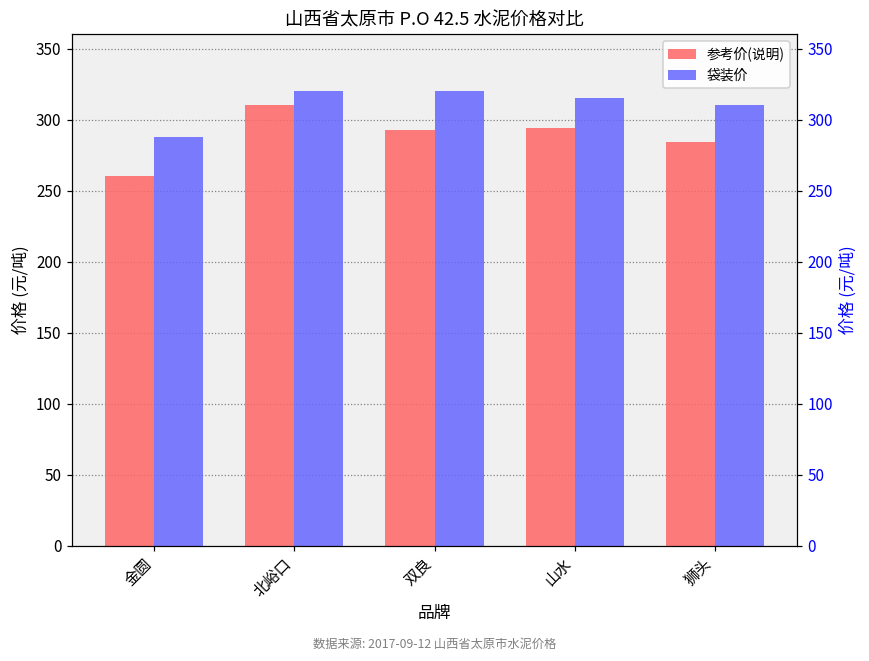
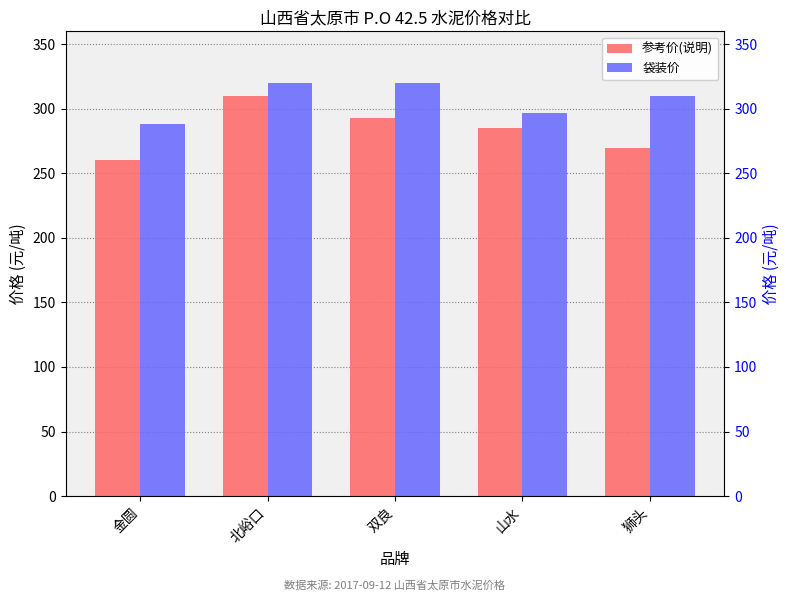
  {
    "参考价(说明)": {
      "金圆": 260,
      "北峪口": 310,
      "双良": 293,
-     "山水": 294,
-     "狮头": 284
+     "山水": 285,
+     "狮头": 270
    },
    "袋装价": {
      "金圆": 288,
      "北峪口": 320,
      "双良": 320,
-     "山水": 315,
+     "山水": 297,
      "狮头": 310
    }
  }
